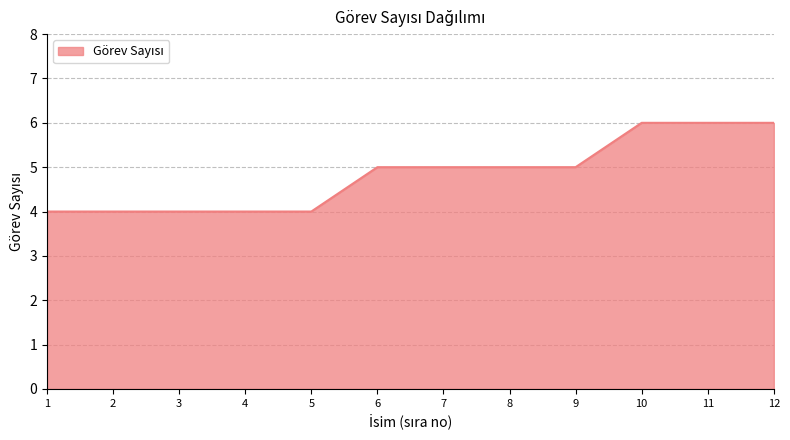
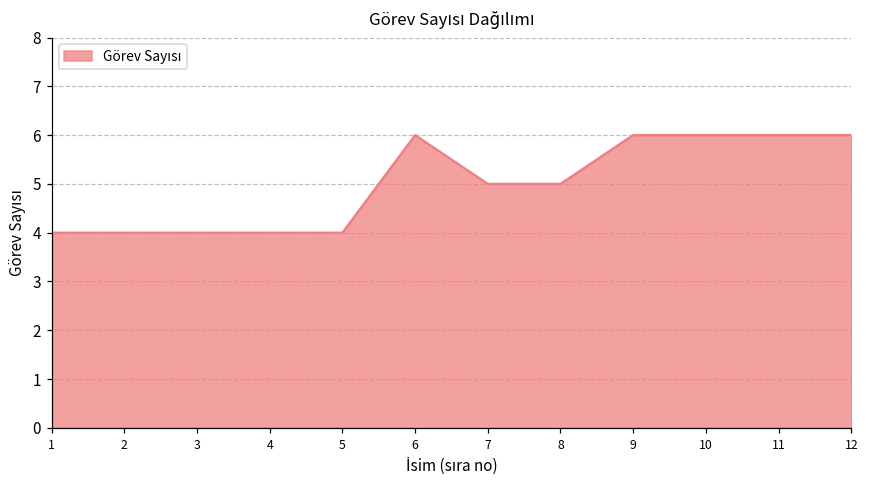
  {
    "1": 4,
    "2": 4,
    "3": 4,
    "4": 4,
    "5": 4,
-   "6": 5,
+   "6": 6,
    "7": 5,
    "8": 5,
-   "9": 5,
+   "9": 6,
    "10": 6,
    "11": 6,
    "12": 6
  }
